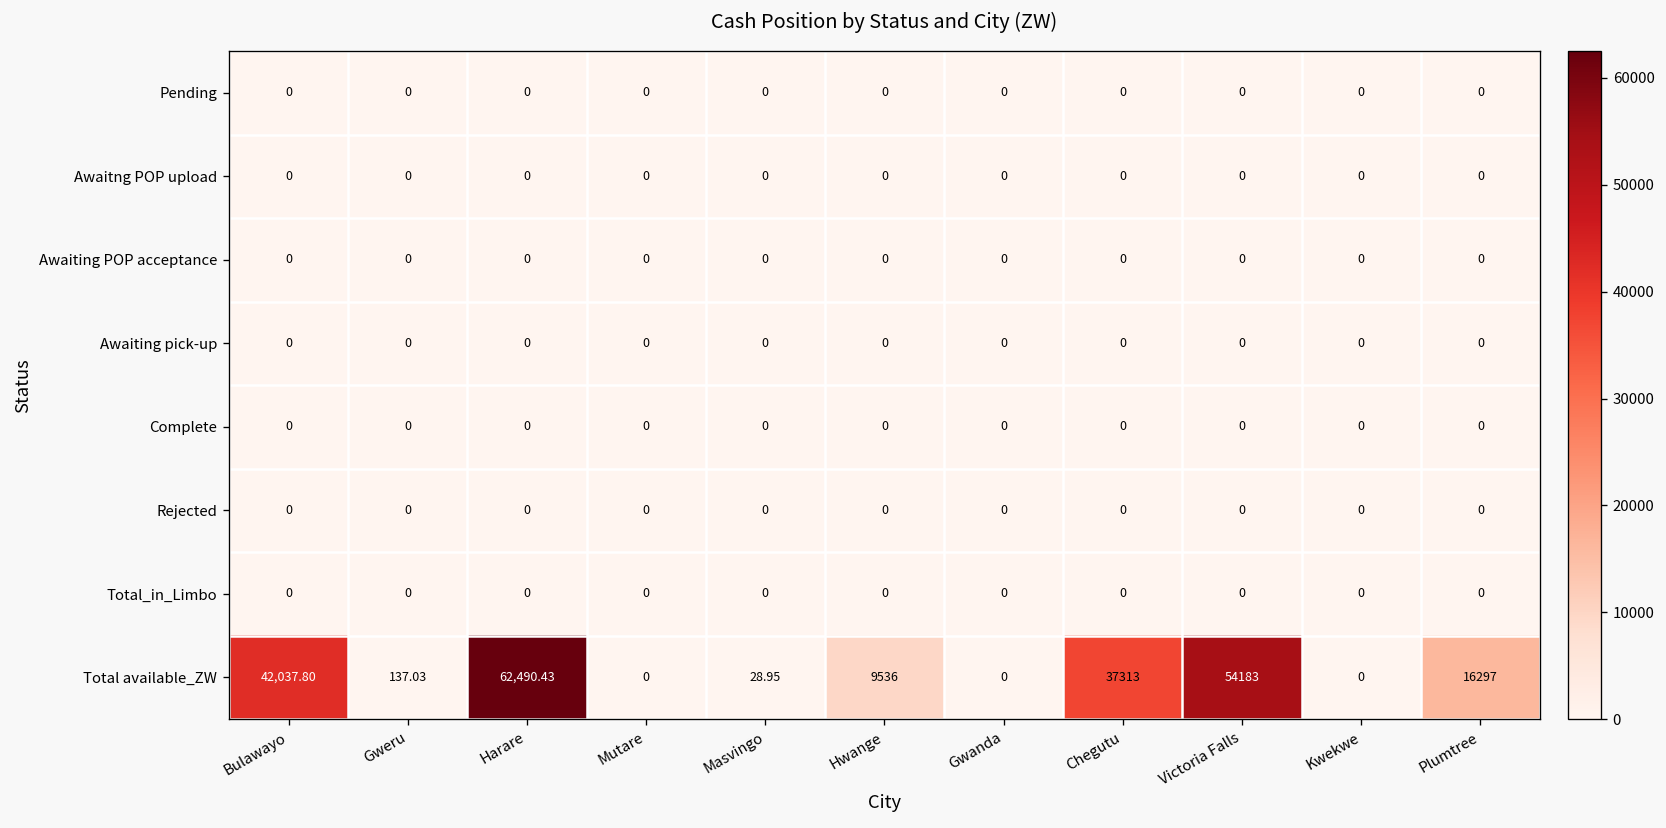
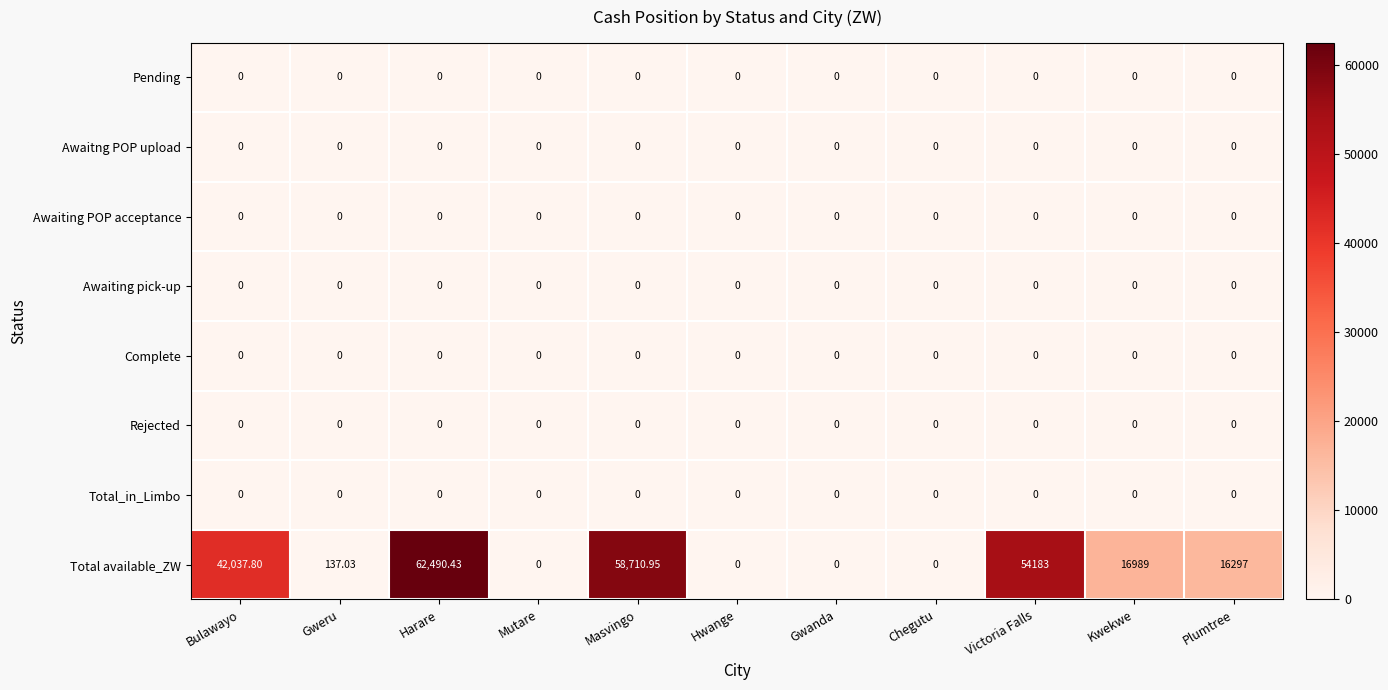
  {
    "Pending": {
      "Bulawayo": "0",
      "Gweru": "0",
      "Harare": "0",
      "Mutare": "0",
      "Masvingo": "0",
      "Hwange": "0",
      "Gwanda": "0",
      "Chegutu": "0",
      "Victoria Falls": "0",
      "Kwekwe": "0",
      "Plumtree": "0"
    },
    "Awaitng POP upload": {
      "Bulawayo": "0",
      "Gweru": "0",
      "Harare": "0",
      "Mutare": "0",
      "Masvingo": "0",
      "Hwange": "0",
      "Gwanda": "0",
      "Chegutu": "0",
      "Victoria Falls": "0",
      "Kwekwe": "0",
      "Plumtree": "0"
    },
    "Awaiting POP acceptance": {
      "Bulawayo": "0",
      "Gweru": "0",
      "Harare": "0",
      "Mutare": "0",
      "Masvingo": "0",
      "Hwange": "0",
      "Gwanda": "0",
      "Chegutu": "0",
      "Victoria Falls": "0",
      "Kwekwe": "0",
      "Plumtree": "0"
    },
    "Awaiting pick-up": {
      "Bulawayo": "0",
      "Gweru": "0",
      "Harare": "0",
      "Mutare": "0",
      "Masvingo": "0",
      "Hwange": "0",
      "Gwanda": "0",
      "Chegutu": "0",
      "Victoria Falls": "0",
      "Kwekwe": "0",
      "Plumtree": "0"
    },
    "Complete": {
      "Bulawayo": "0",
      "Gweru": "0",
      "Harare": "0",
      "Mutare": "0",
      "Masvingo": "0",
      "Hwange": "0",
      "Gwanda": "0",
      "Chegutu": "0",
      "Victoria Falls": "0",
      "Kwekwe": "0",
      "Plumtree": "0"
    },
    "Rejected": {
      "Bulawayo": "0",
      "Gweru": "0",
      "Harare": "0",
      "Mutare": "0",
      "Masvingo": "0",
      "Hwange": "0",
      "Gwanda": "0",
      "Chegutu": "0",
      "Victoria Falls": "0",
      "Kwekwe": "0",
      "Plumtree": "0"
    },
    "Total_in_Limbo": {
      "Bulawayo": "0",
      "Gweru": "0",
      "Harare": "0",
      "Mutare": "0",
      "Masvingo": "0",
      "Hwange": "0",
      "Gwanda": "0",
      "Chegutu": "0",
      "Victoria Falls": "0",
      "Kwekwe": "0",
      "Plumtree": "0"
    },
    "Total available_ZW": {
      "Bulawayo": "42,037.80",
      "Gweru": "137.03",
      "Harare": "62,490.43",
      "Mutare": "0",
-     "Masvingo": "28.95",
-     "Hwange": "9536",
+     "Masvingo": "58,710.95",
+     "Hwange": "0",
      "Gwanda": "0",
-     "Chegutu": "37313",
+     "Chegutu": "0",
      "Victoria Falls": "54183",
-     "Kwekwe": "0",
+     "Kwekwe": "16989",
      "Plumtree": "16297"
    }
  }
